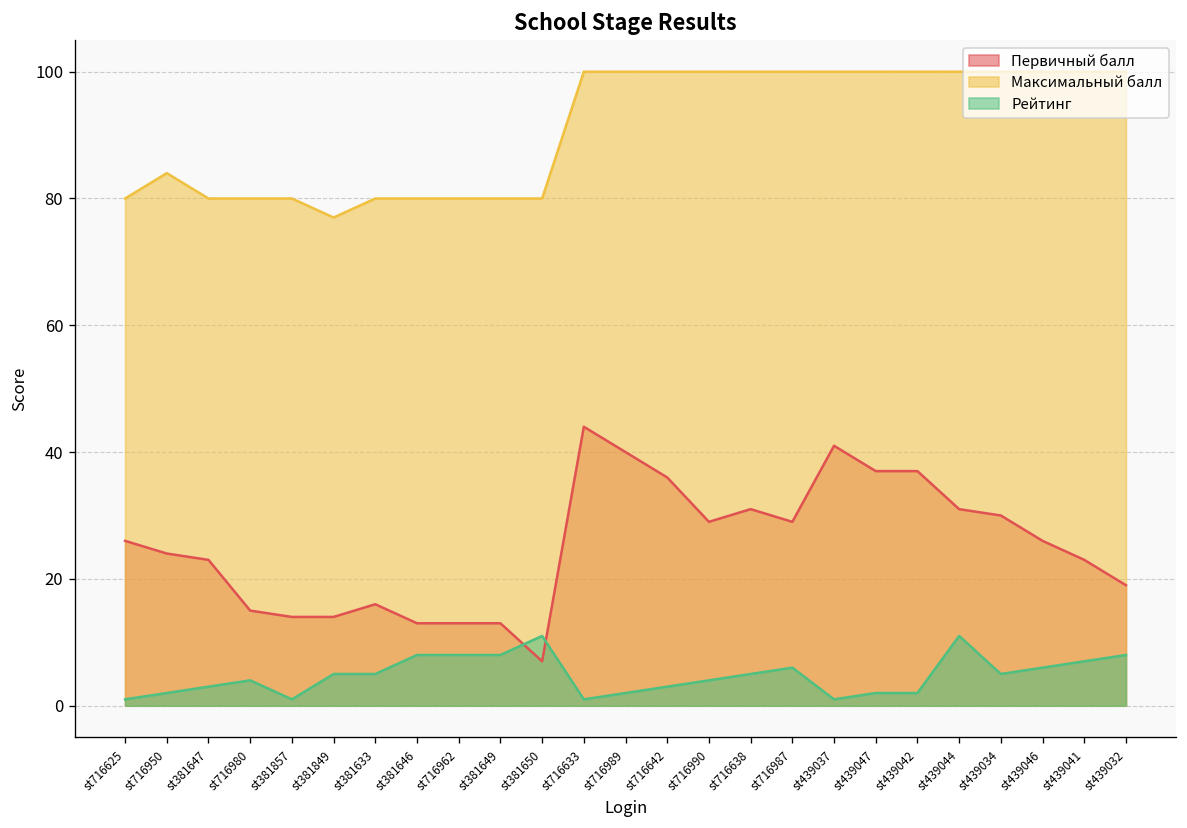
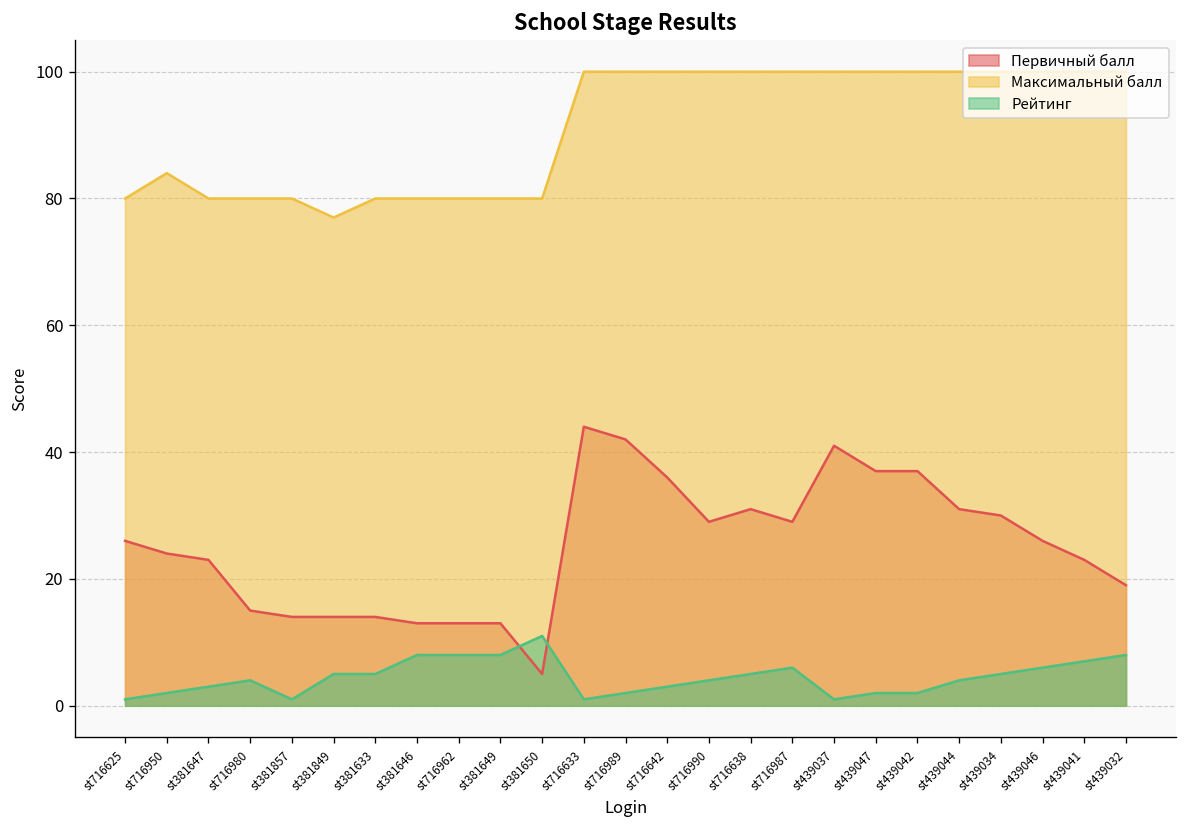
  {
    "Первичный балл": {
      "st716625": 26,
      "st716950": 24,
      "st381647": 23,
      "st716980": 15,
      "st381857": 14,
      "st381849": 14,
-     "st381633": 16,
+     "st381633": 14,
      "st381646": 13,
      "st716962": 13,
      "st381649": 13,
-     "st381650": 7,
+     "st381650": 5,
      "st716633": 44,
-     "st716989": 40,
+     "st716989": 42,
      "st716642": 36,
      "st716990": 29,
      "st716638": 31,
      "st716987": 29,
      "st439037": 41,
      "st439047": 37,
      "st439042": 37,
      "st439044": 31,
      "st439034": 30,
      "st439046": 26,
      "st439041": 23,
      "st439032": 19
    },
    "Максимальный балл": {
      "st716625": 80,
      "st716950": 84,
      "st381647": 80,
      "st716980": 80,
      "st381857": 80,
      "st381849": 77,
      "st381633": 80,
      "st381646": 80,
      "st716962": 80,
      "st381649": 80,
      "st381650": 80,
      "st716633": 100,
      "st716989": 100,
      "st716642": 100,
      "st716990": 100,
      "st716638": 100,
      "st716987": 100,
      "st439037": 100,
      "st439047": 100,
      "st439042": 100,
      "st439044": 100
    },
    "Рейтинг": {
      "st716625": 1,
      "st716950": 2,
      "st381647": 3,
      "st716980": 4,
      "st381857": 1,
      "st381849": 5,
      "st381633": 5,
      "st381646": 8,
      "st716962": 8,
      "st381649": 8,
      "st381650": 11,
      "st716633": 1,
      "st716989": 2,
      "st716642": 3,
      "st716990": 4,
      "st716638": 5,
      "st716987": 6,
      "st439037": 1,
      "st439047": 2,
      "st439042": 2,
-     "st439044": 11,
+     "st439044": 4,
      "st439034": 5,
      "st439046": 6,
      "st439041": 7,
      "st439032": 8
    }
  }
